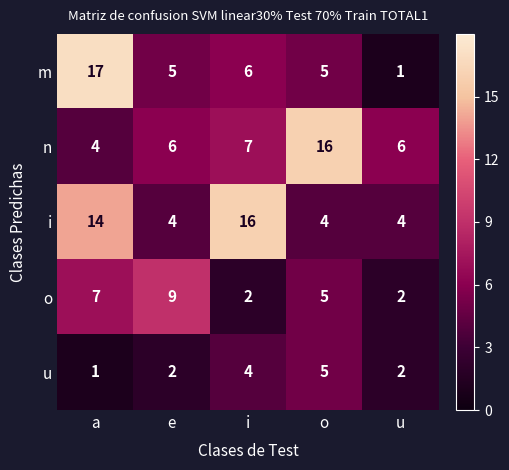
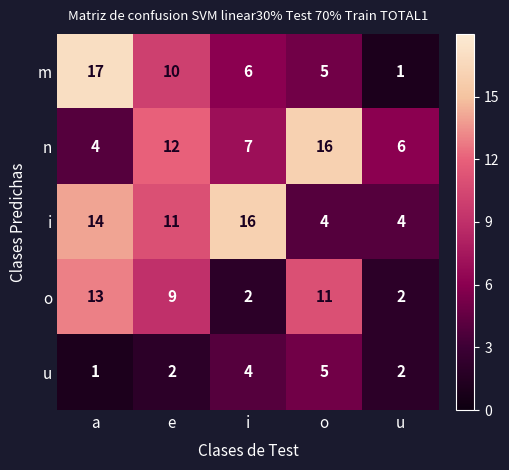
  {
    "m": {
      "a": 17,
-     "e": 5,
+     "e": 10,
      "i": 6,
      "o": 5,
      "u": 1
    },
    "n": {
      "a": 4,
-     "e": 6,
+     "e": 12,
      "i": 7,
      "o": 16,
      "u": 6
    },
    "i": {
      "a": 14,
-     "e": 4,
+     "e": 11,
      "i": 16,
      "o": 4,
      "u": 4
    },
    "o": {
-     "a": 7,
+     "a": 13,
      "e": 9,
      "i": 2,
-     "o": 5,
+     "o": 11,
      "u": 2
    },
    "u": {
      "a": 1,
      "e": 2,
      "i": 4,
      "o": 5,
      "u": 2
    }
  }
